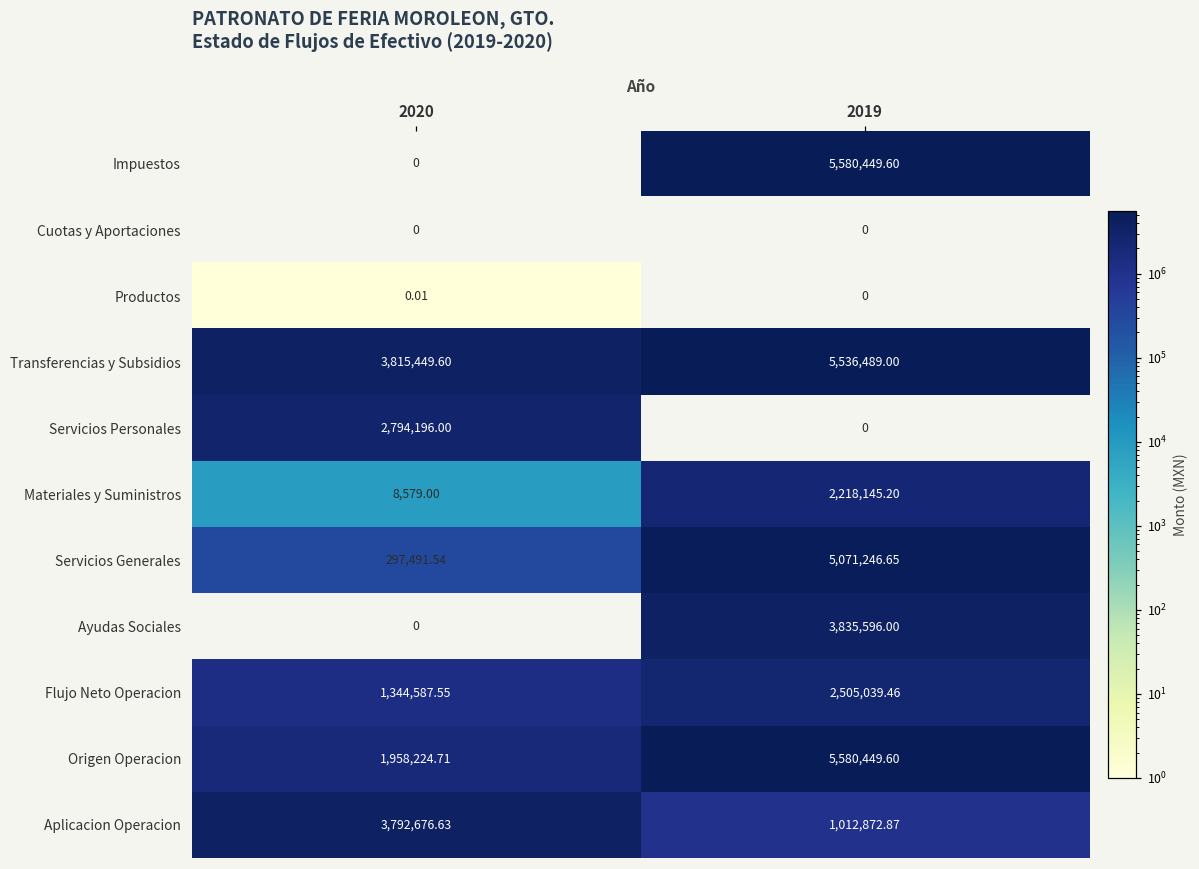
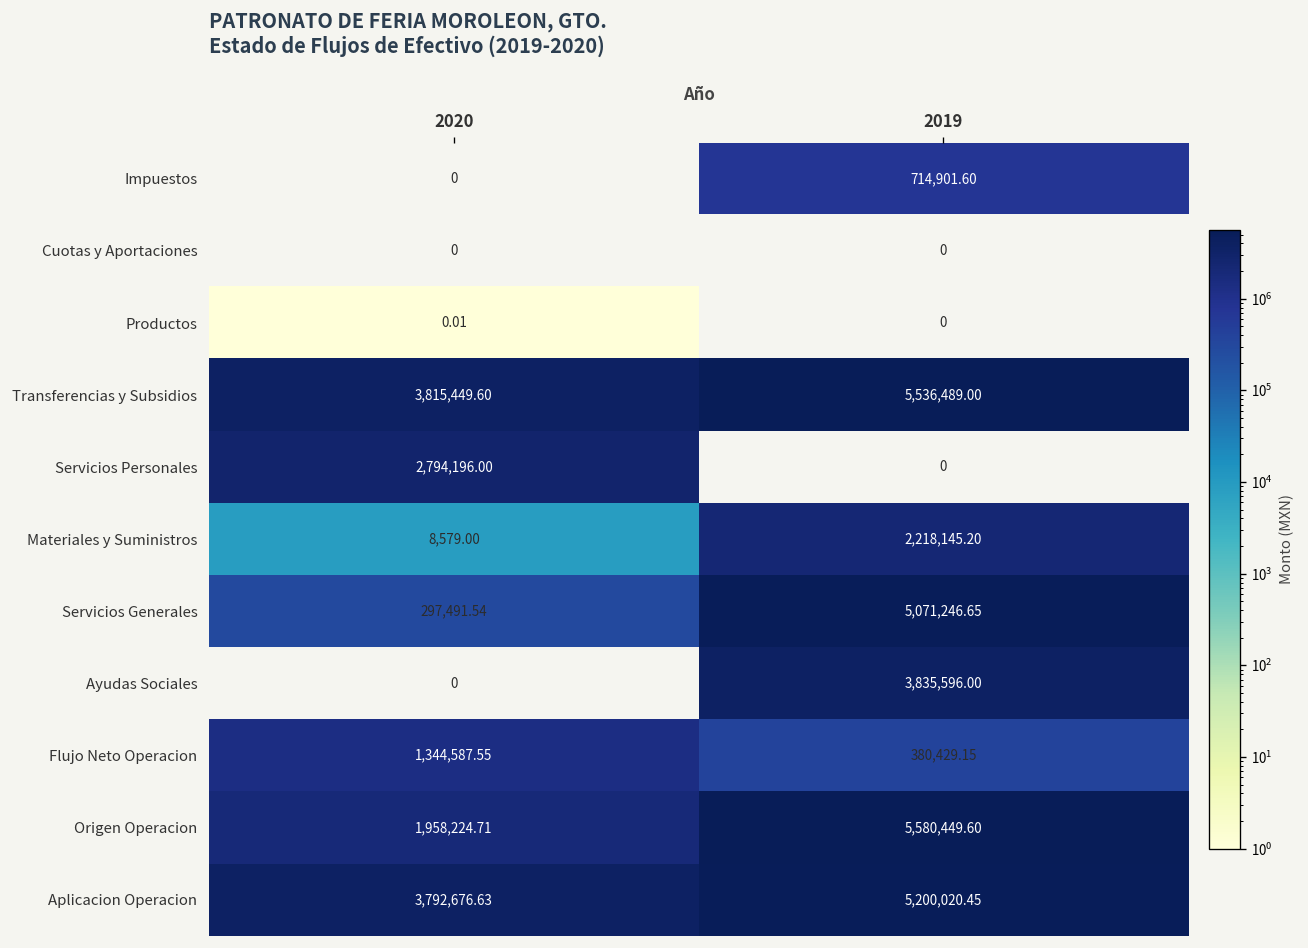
  {
    "Impuestos": {
      "2020": "0",
-     "2019": "5,580,449.60"
+     "2019": "714,901.60"
    },
    "Cuotas y Aportaciones": {
      "2020": "0",
      "2019": "0"
    },
    "Productos": {
      "2020": "0.01",
      "2019": "0"
    },
    "Transferencias y Subsidios": {
      "2020": "3,815,449.60",
      "2019": "5,536,489.00"
    },
    "Servicios Personales": {
      "2020": "2,794,196.00",
      "2019": "0"
    },
    "Materiales y Suministros": {
      "2020": "8,579.00",
      "2019": "2,218,145.20"
    },
    "Servicios Generales": {
      "2020": "297,491.54",
      "2019": "5,071,246.65"
    },
    "Ayudas Sociales": {
      "2020": "0",
      "2019": "3,835,596.00"
    },
    "Flujo Neto Operacion": {
      "2020": "1,344,587.55",
-     "2019": "2,505,039.46"
+     "2019": "380,429.15"
    },
    "Origen Operacion": {
      "2020": "1,958,224.71",
      "2019": "5,580,449.60"
    },
    "Aplicacion Operacion": {
      "2020": "3,792,676.63",
-     "2019": "1,012,872.87"
+     "2019": "5,200,020.45"
    }
  }
